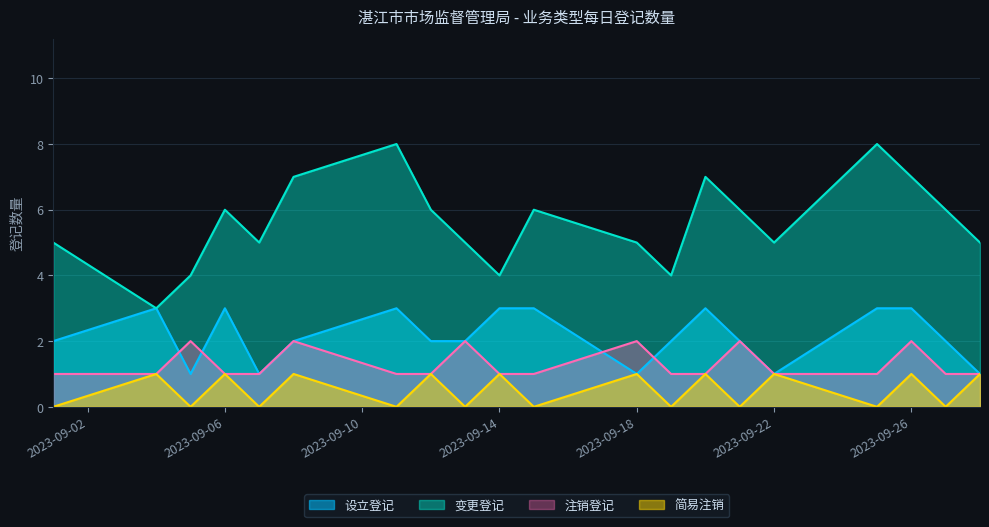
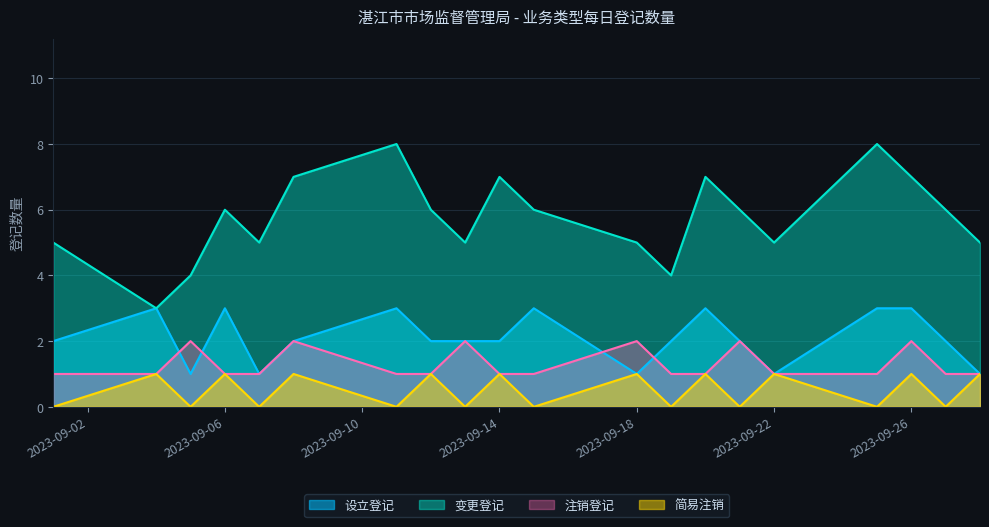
  {
    "设立登记": {
      "2023-09-06": 3,
-     "2023-09-14": 3,
+     "2023-09-14": 2,
      "2023-09-26": 3
    },
    "变更登记": {
      "2023-09-06": 6,
-     "2023-09-14": 4,
+     "2023-09-14": 7,
      "2023-09-18": 5,
      "2023-09-22": 5,
      "2023-09-26": 7
    },
    "注销登记": {
      "2023-09-18": 2,
      "2023-09-26": 2
    },
    "简易注销": {
      "2023-09-26": 1
    }
  }
